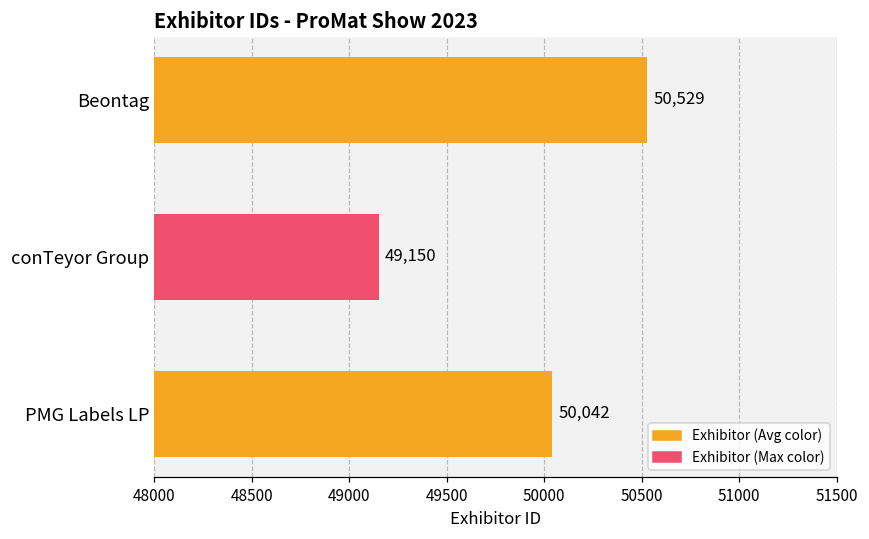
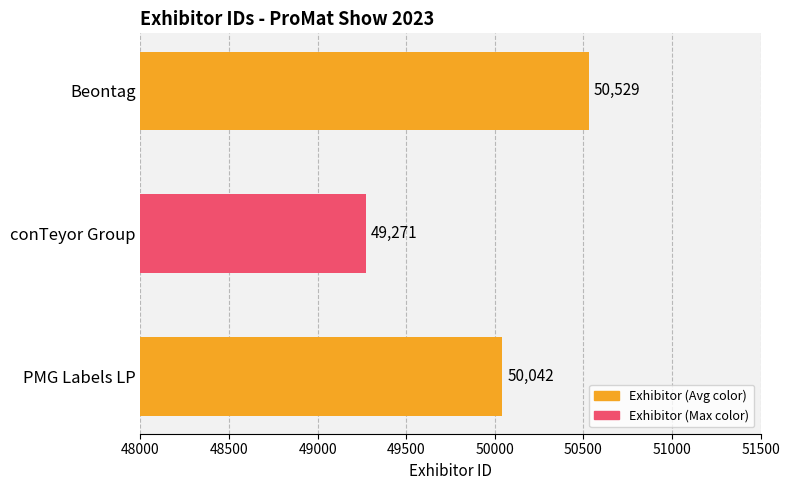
  {
    "Beontag": "50,529",
-   "conTeyor Group": "49,150",
+   "conTeyor Group": "49,271",
    "PMG Labels LP": "50,042"
  }
